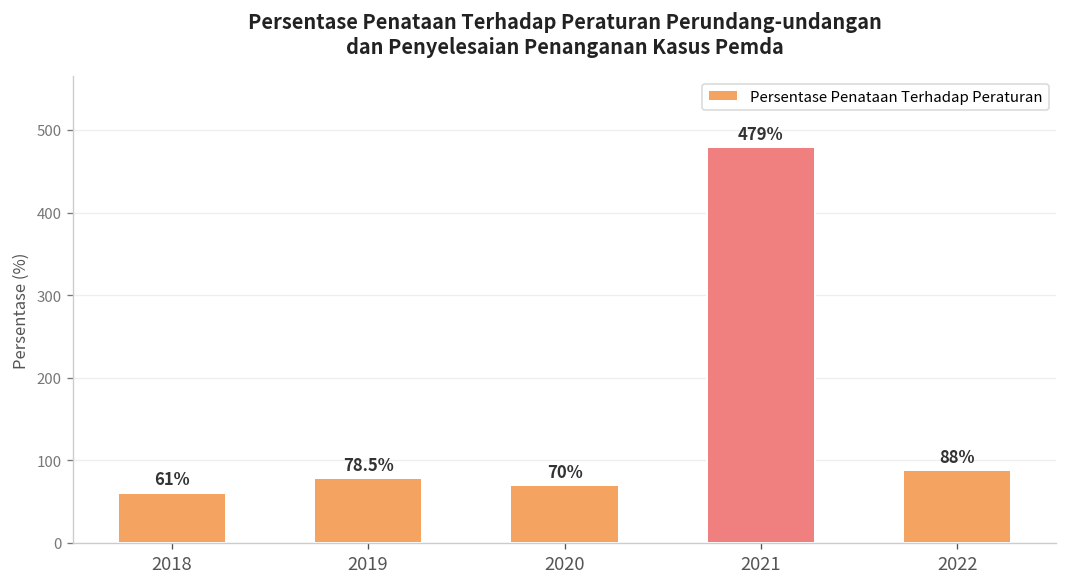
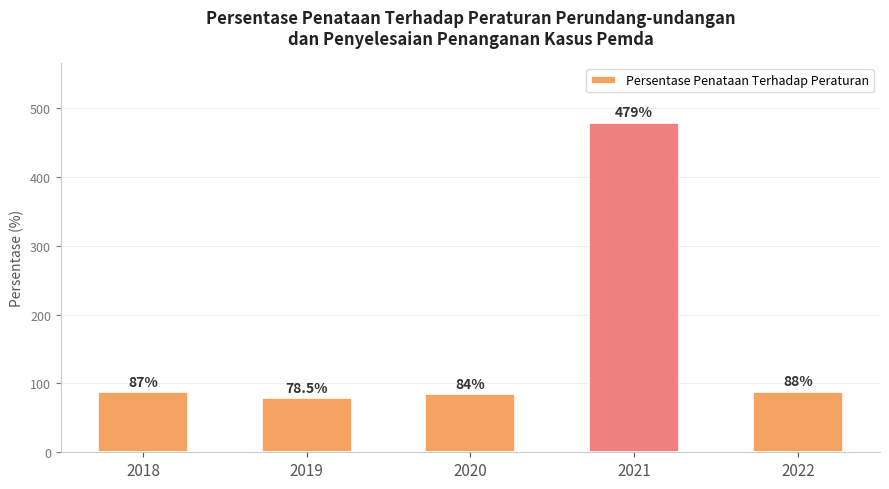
  {
-   "2018": "61%",
+   "2018": "87%",
    "2019": "78.5%",
-   "2020": "70%",
+   "2020": "84%",
    "2021": "479%",
    "2022": "88%"
  }
